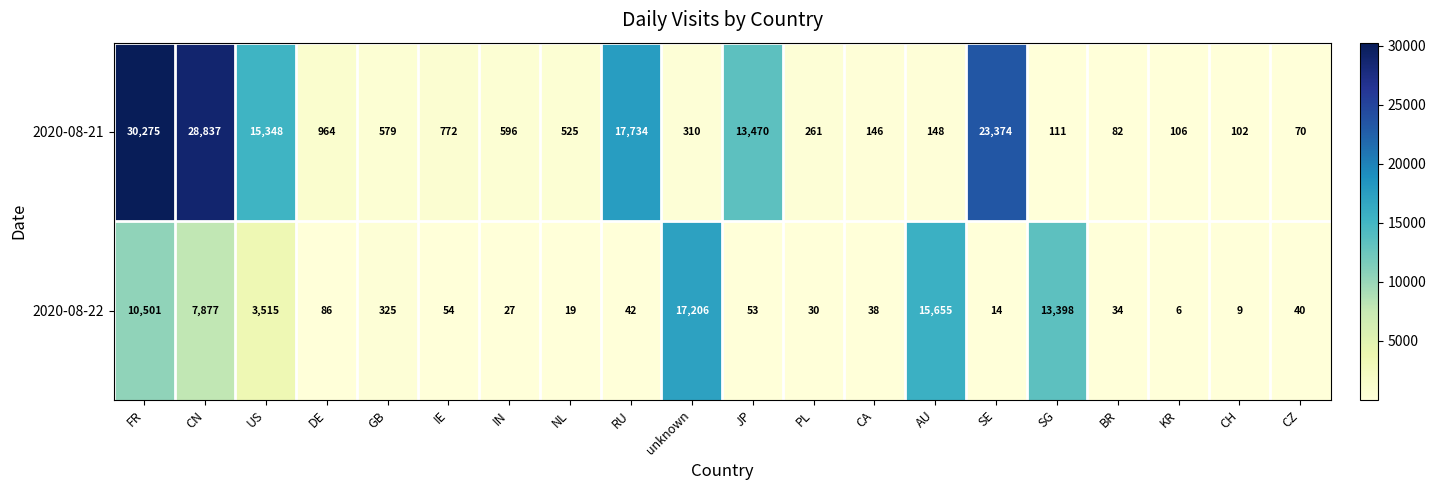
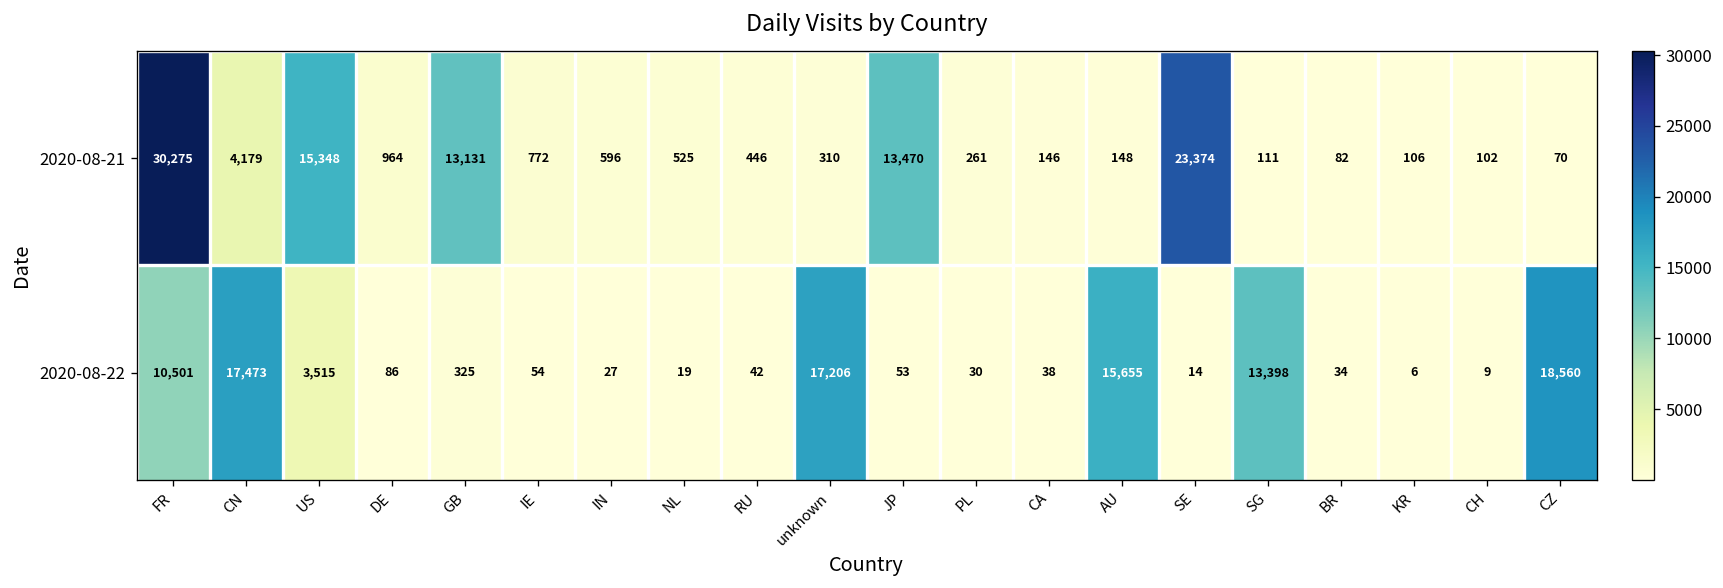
  {
    "2020-08-21": {
      "FR": "30,275",
-     "CN": "28,837",
+     "CN": "4,179",
      "US": "15,348",
      "DE": "964",
-     "GB": "579",
+     "GB": "13,131",
      "IE": "772",
      "IN": "596",
      "NL": "525",
-     "RU": "17,734",
+     "RU": "446",
      "unknown": "310",
      "JP": "13,470",
      "PL": "261",
      "CA": "146",
      "AU": "148",
      "SE": "23,374",
      "SG": "111",
      "BR": "82",
      "KR": "106",
      "CH": "102",
      "CZ": "70"
    },
    "2020-08-22": {
      "FR": "10,501",
-     "CN": "7,877",
+     "CN": "17,473",
      "US": "3,515",
      "DE": "86",
      "GB": "325",
      "IE": "54",
      "IN": "27",
      "NL": "19",
      "RU": "42",
      "unknown": "17,206",
      "JP": "53",
      "PL": "30",
      "CA": "38",
      "AU": "15,655",
      "SE": "14",
      "SG": "13,398",
      "BR": "34",
      "KR": "6",
      "CH": "9",
-     "CZ": "40"
+     "CZ": "18,560"
    }
  }
